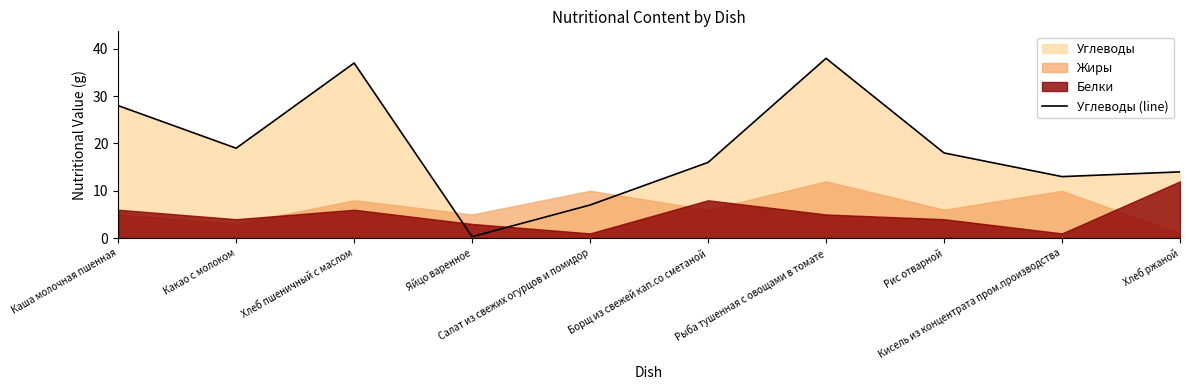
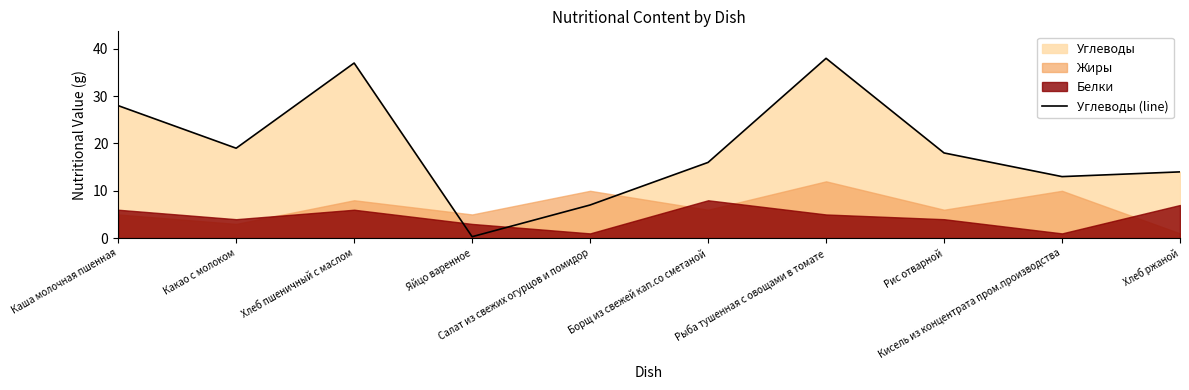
  {
    "Углеводы": {
      "Каша молочная пшенная": 28,
      "Какао с молоком": 19,
      "Хлеб пшеничный с маслом": 37,
      "Яйцо варенное": 0,
      "Салат из свежих огурцов и помидор": 7,
      "Борщ из свежей кап.со сметаной": 16,
      "Рыба тушенная с овощами в томате": 38,
      "Рис отварной": 18,
      "Кисель из концентрата пром.производства": 13,
      "Хлеб ржаной": 14
    },
    "Жиры": {
      "Каша молочная пшенная": 5,
      "Какао с молоком": 3,
      "Хлеб пшеничный с маслом": 8,
      "Яйцо варенное": 5,
      "Салат из свежих огурцов и помидор": 10,
      "Борщ из свежей кап.со сметаной": 6,
      "Рыба тушенная с овощами в томате": 12,
      "Рис отварной": 6,
      "Кисель из концентрата пром.производства": 10,
      "Хлеб ржаной": 1
    },
    "Белки": {
      "Каша молочная пшенная": 6,
      "Какао с молоком": 4,
      "Хлеб пшеничный с маслом": 6,
      "Яйцо варенное": 3,
      "Салат из свежих огурцов и помидор": 1,
      "Борщ из свежей кап.со сметаной": 8,
      "Рыба тушенная с овощами в томате": 5,
      "Рис отварной": 4,
      "Кисель из концентрата пром.производства": 1,
-     "Хлеб ржаной": 12
+     "Хлеб ржаной": 7
    }
  }
